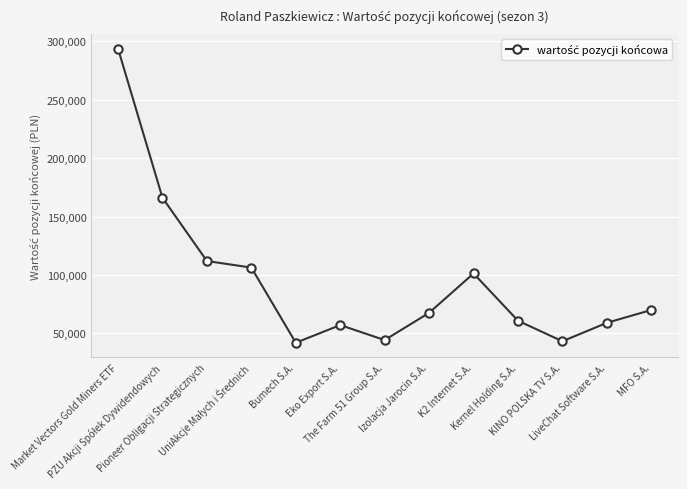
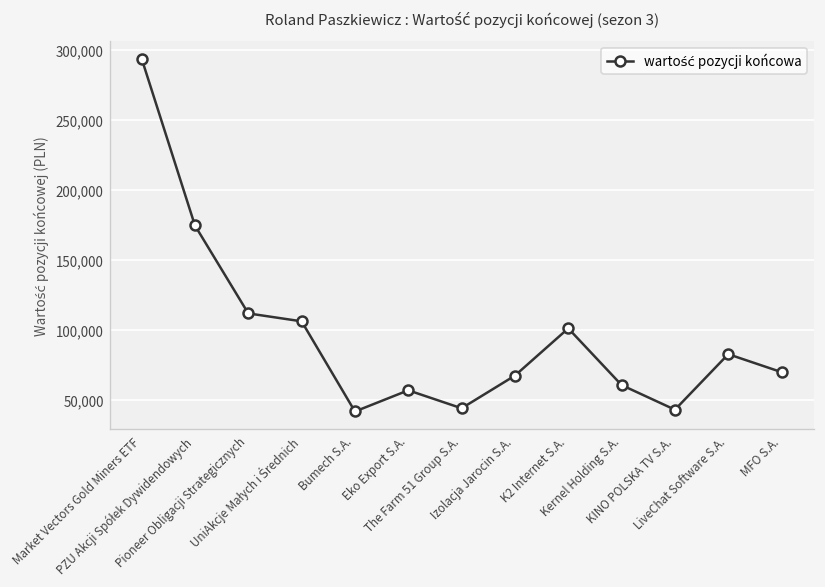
  {
    "Market Vectors Gold Miners ETF": "294,000",
-   "PZU Akcji Spółek Dywidendowych": "166,000",
+   "PZU Akcji Spółek Dywidendowych": "175,000",
    "Pioneer Obligacji Strategicznych": "112,000",
    "UniAkcje Małych i Średnich": "106,000",
    "Bumech S.A.": "42,000",
    "Eko Export S.A.": "57,000",
    "The Farm 51 Group S.A.": "44,000",
    "Izolacja Jarocin S.A.": "68,000",
    "K2 Internet S.A.": "101,000",
    "Kernel Holding S.A.": "61,000",
    "KINO POLSKA TV S.A.": "43,000",
-   "LiveChat Software S.A.": "59,000",
+   "LiveChat Software S.A.": "83,000",
    "MFO S.A.": "70,000"
  }
